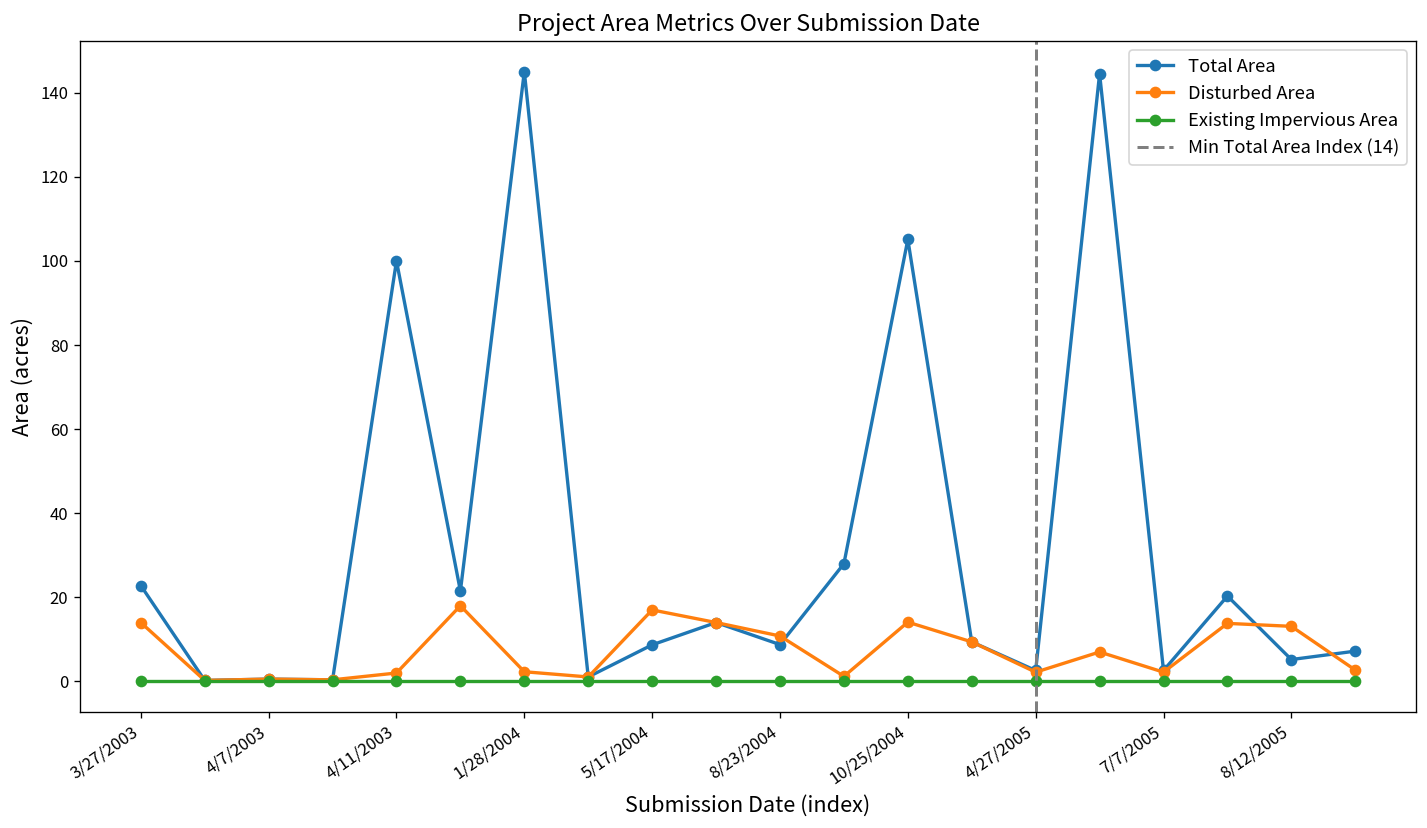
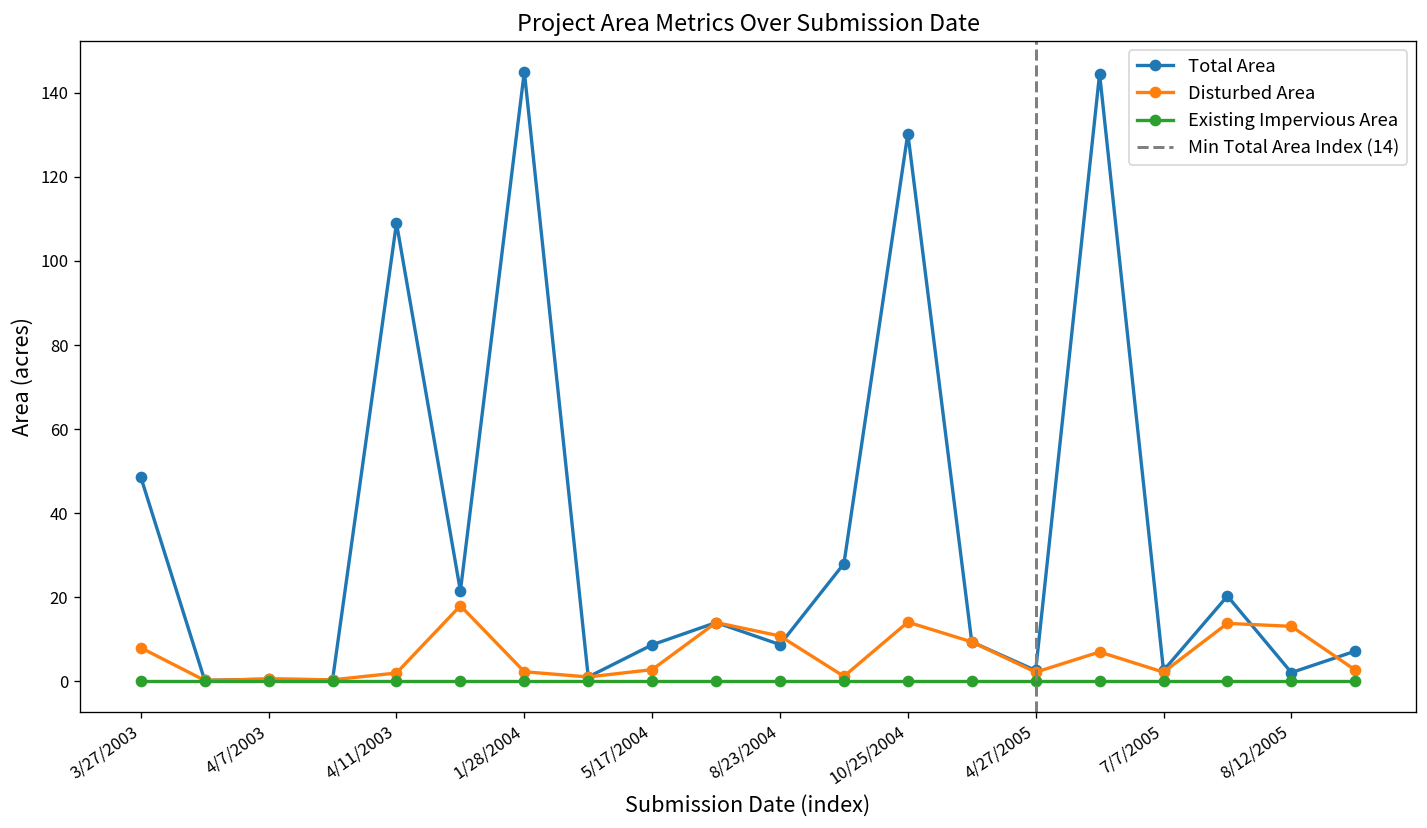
  {
    "Total Area": {
-     "3/27/2003": 23,
-     "4/11/2003": 100,
+     "3/27/2003": 49,
+     "4/11/2003": 109,
      "1/28/2004": 145,
      "5/17/2004": 9,
      "8/23/2004": 9,
-     "10/25/2004": 105,
-     "8/12/2005": 5
+     "10/25/2004": 130,
+     "8/12/2005": 2
    },
    "Disturbed Area": {
-     "3/27/2003": 14,
+     "3/27/2003": 8,
      "4/11/2003": 2,
      "1/28/2004": 2,
-     "5/17/2004": 17,
+     "5/17/2004": 3,
      "8/23/2004": 11,
      "10/25/2004": 14,
      "8/12/2005": 13
    },
    "Existing Impervious Area": {
      "3/27/2003": 0,
      "4/11/2003": 0,
      "1/28/2004": 0,
      "5/17/2004": 0,
      "8/23/2004": 0,
      "10/25/2004": 0,
      "4/27/2005": 0,
      "7/7/2005": 0,
      "8/12/2005": 0
    }
  }
